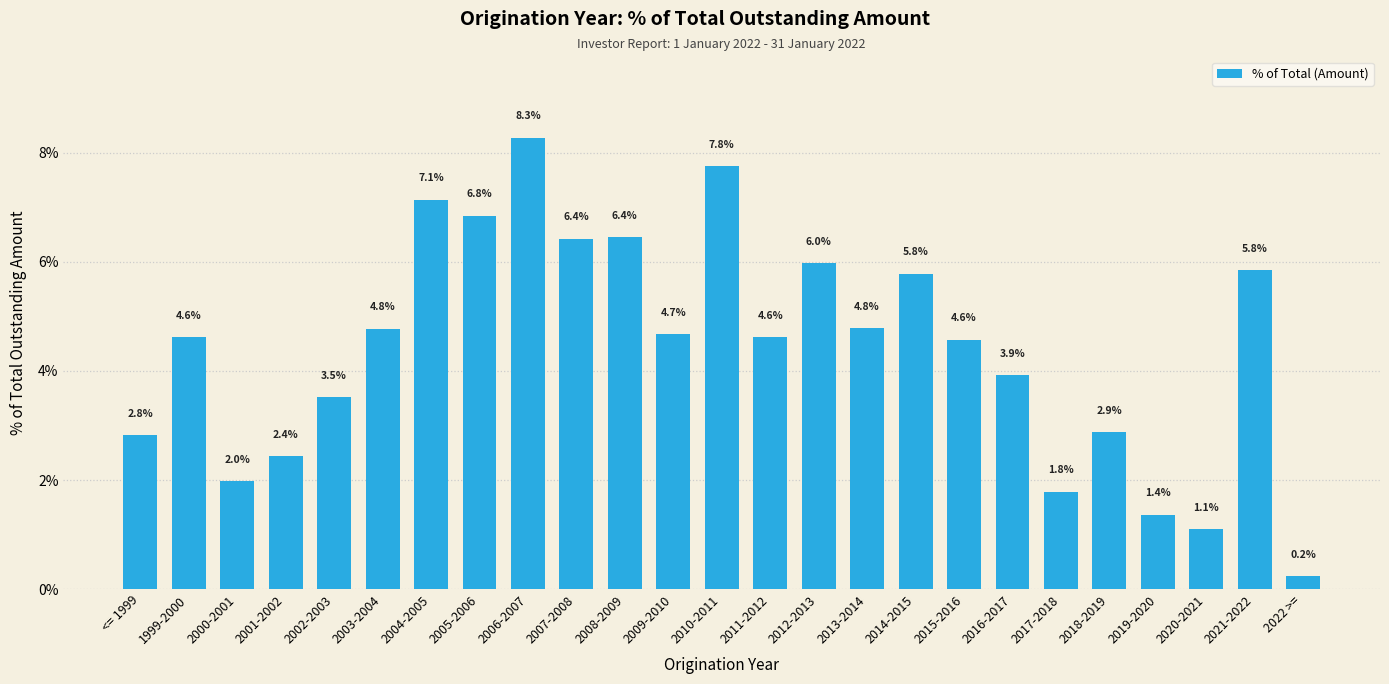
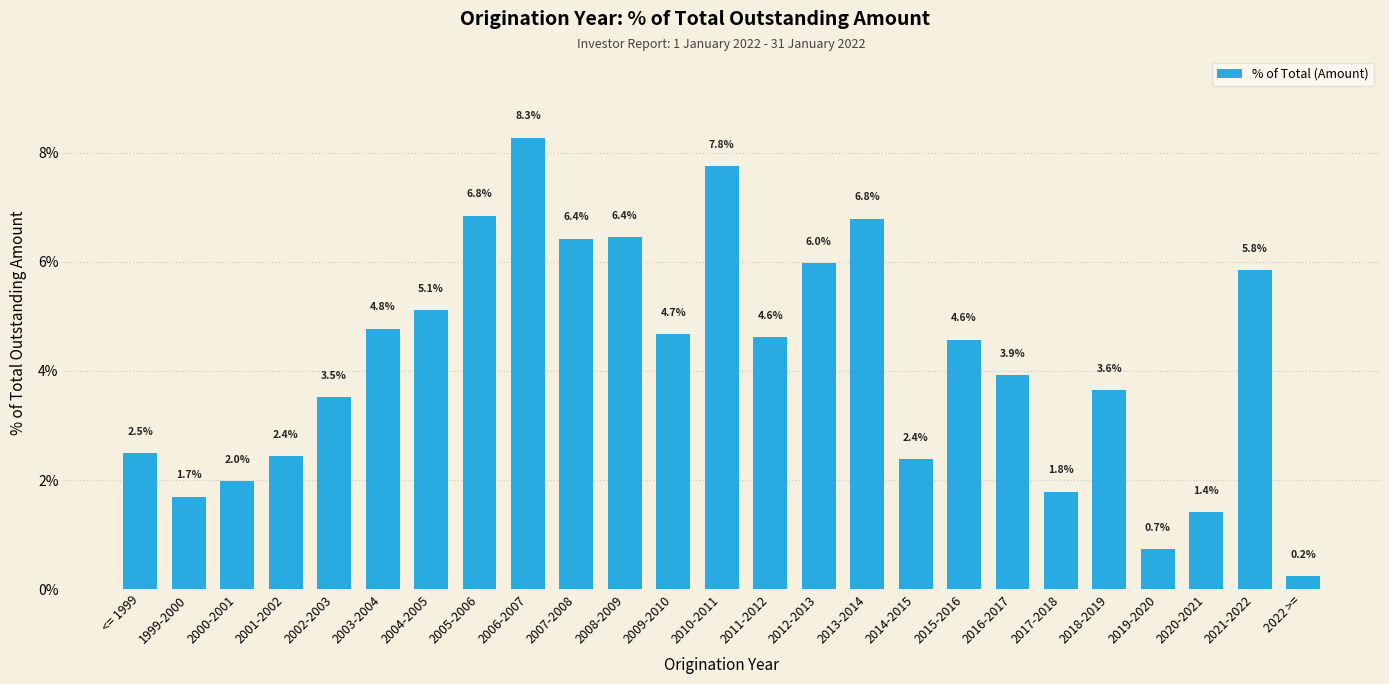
  {
-   "<= 1999": "2.8%",
-   "1999-2000": "4.6%",
+   "<= 1999": "2.5%",
+   "1999-2000": "1.7%",
    "2000-2001": "2.0%",
    "2001-2002": "2.4%",
    "2002-2003": "3.5%",
    "2003-2004": "4.8%",
-   "2004-2005": "7.1%",
+   "2004-2005": "5.1%",
    "2005-2006": "6.8%",
    "2006-2007": "8.3%",
    "2007-2008": "6.4%",
    "2008-2009": "6.4%",
    "2009-2010": "4.7%",
    "2010-2011": "7.8%",
    "2011-2012": "4.6%",
    "2012-2013": "6.0%",
-   "2013-2014": "4.8%",
-   "2014-2015": "5.8%",
+   "2013-2014": "6.8%",
+   "2014-2015": "2.4%",
    "2015-2016": "4.6%",
    "2016-2017": "3.9%",
    "2017-2018": "1.8%",
-   "2018-2019": "2.9%",
-   "2019-2020": "1.4%",
-   "2020-2021": "1.1%",
+   "2018-2019": "3.6%",
+   "2019-2020": "0.7%",
+   "2020-2021": "1.4%",
    "2021-2022": "5.8%",
    "2022 >=": "0.2%"
  }
